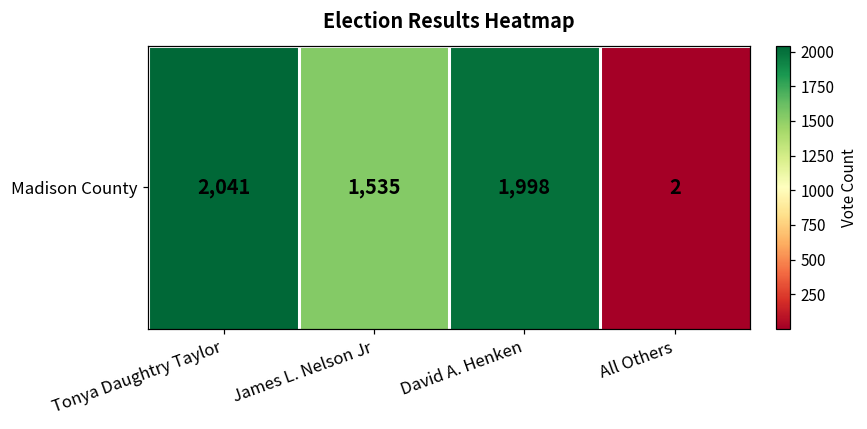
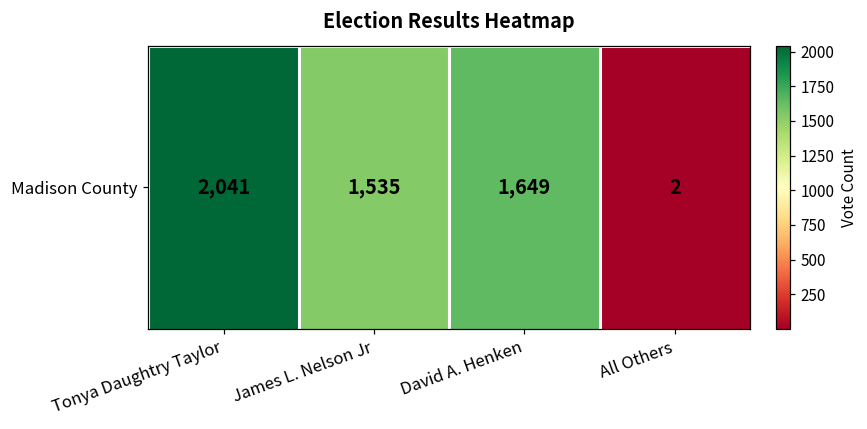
  {
    "Madison County": {
      "Tonya Daughtry Taylor": "2,041",
      "James L. Nelson Jr": "1,535",
-     "David A. Henken": "1,998",
+     "David A. Henken": "1,649",
      "All Others": "2"
    }
  }
